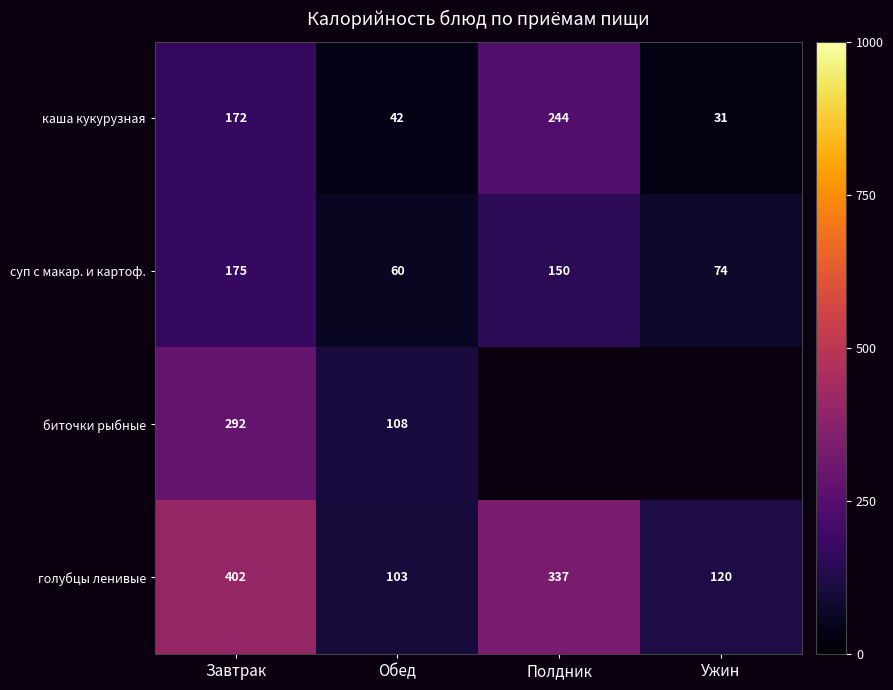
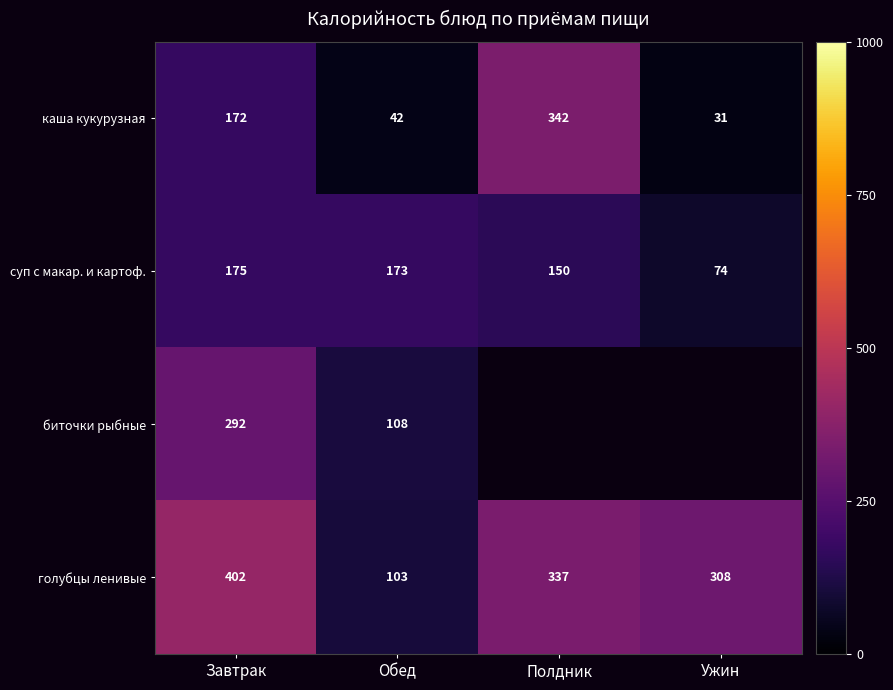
  {
    "каша кукурузная": {
      "Завтрак": 172,
      "Обед": 42,
-     "Полдник": 244,
+     "Полдник": 342,
      "Ужин": 31
    },
    "суп с макар. и картоф.": {
      "Завтрак": 175,
-     "Обед": 60,
+     "Обед": 173,
      "Полдник": 150,
      "Ужин": 74
    },
    "биточки рыбные": {
      "Завтрак": 292,
      "Обед": 108
    },
    "голубцы ленивые": {
      "Завтрак": 402,
      "Обед": 103,
      "Полдник": 337,
-     "Ужин": 120
+     "Ужин": 308
    }
  }
